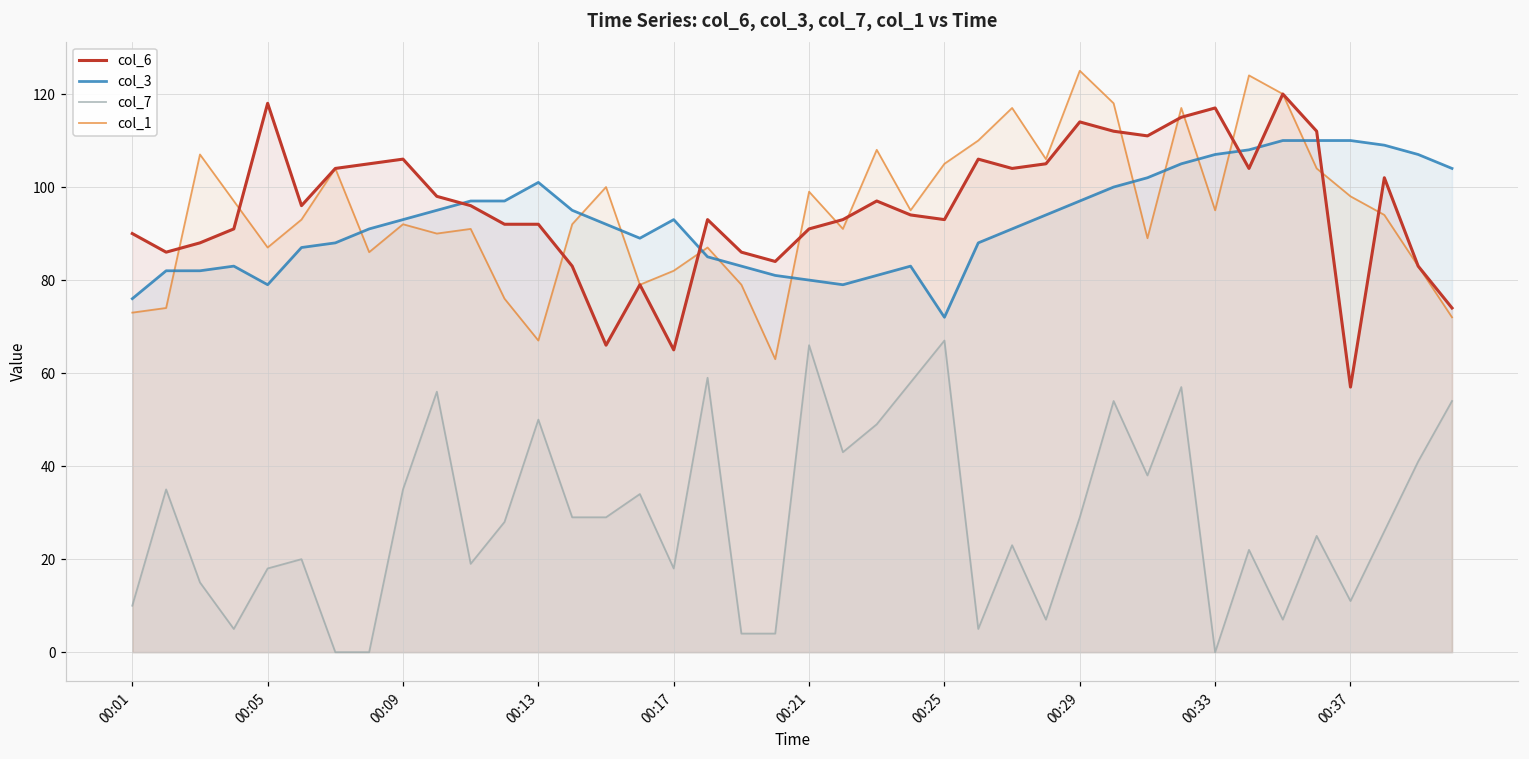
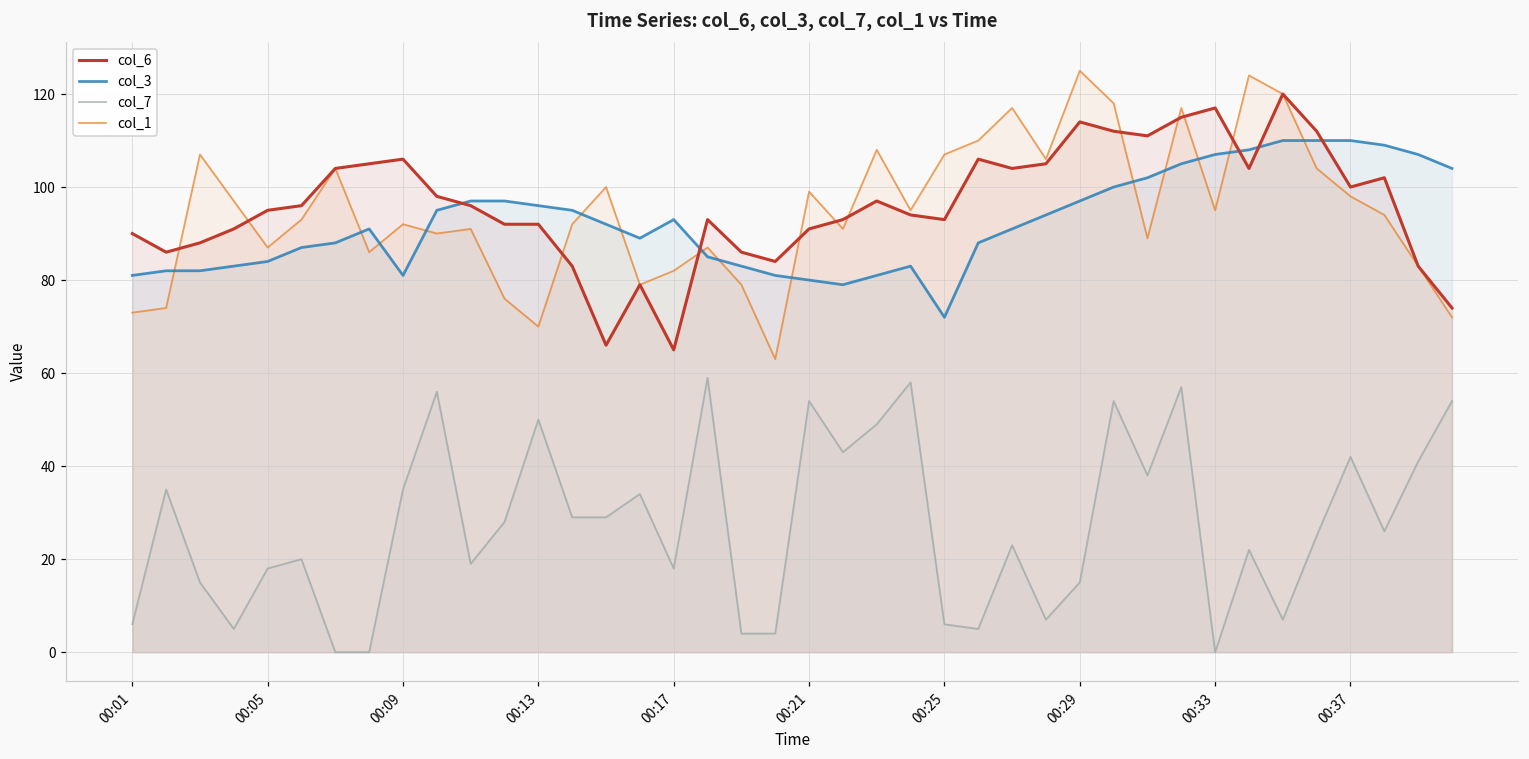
  {
    "col_6": {
      "00:01": 90,
-     "00:05": 118,
+     "00:05": 95,
      "00:09": 106,
      "00:13": 92,
      "00:17": 65,
      "00:21": 91,
      "00:25": 93,
      "00:29": 114,
      "00:33": 117,
-     "00:37": 57
+     "00:37": 100
    },
    "col_3": {
-     "00:01": 76,
-     "00:05": 79,
-     "00:09": 93,
-     "00:13": 101,
+     "00:01": 81,
+     "00:05": 84,
+     "00:09": 81,
+     "00:13": 96,
      "00:17": 93,
      "00:21": 80,
      "00:25": 72,
      "00:29": 97,
      "00:33": 107,
      "00:37": 110
    },
    "col_7": {
-     "00:01": 10,
+     "00:01": 6,
      "00:05": 18,
      "00:09": 35,
      "00:13": 50,
      "00:17": 18,
-     "00:21": 66,
-     "00:25": 67,
-     "00:29": 29,
+     "00:21": 54,
+     "00:25": 6,
+     "00:29": 15,
      "00:33": 0,
-     "00:37": 11
+     "00:37": 42
    },
    "col_1": {
      "00:01": 73,
      "00:05": 87,
      "00:09": 92,
-     "00:13": 67,
+     "00:13": 70,
      "00:17": 82,
      "00:21": 99,
-     "00:25": 105,
+     "00:25": 107,
      "00:29": 125,
      "00:33": 95,
      "00:37": 98
    }
  }
